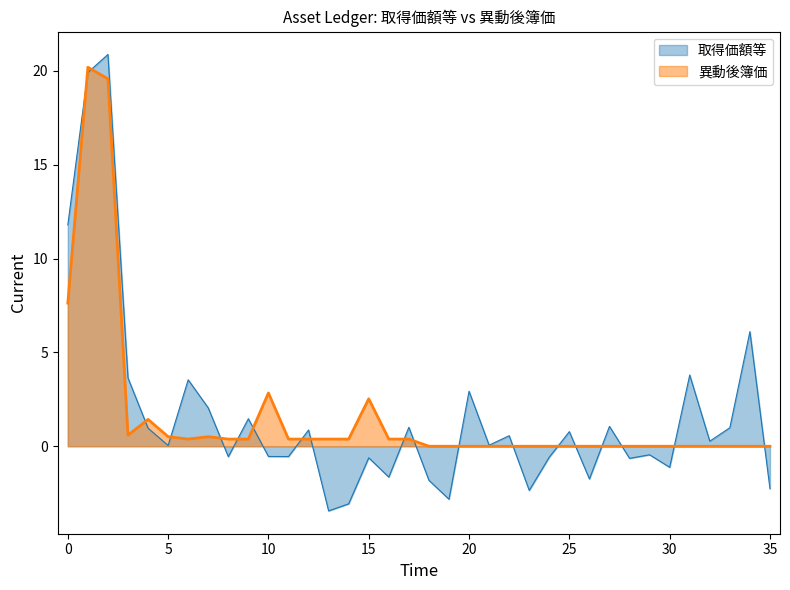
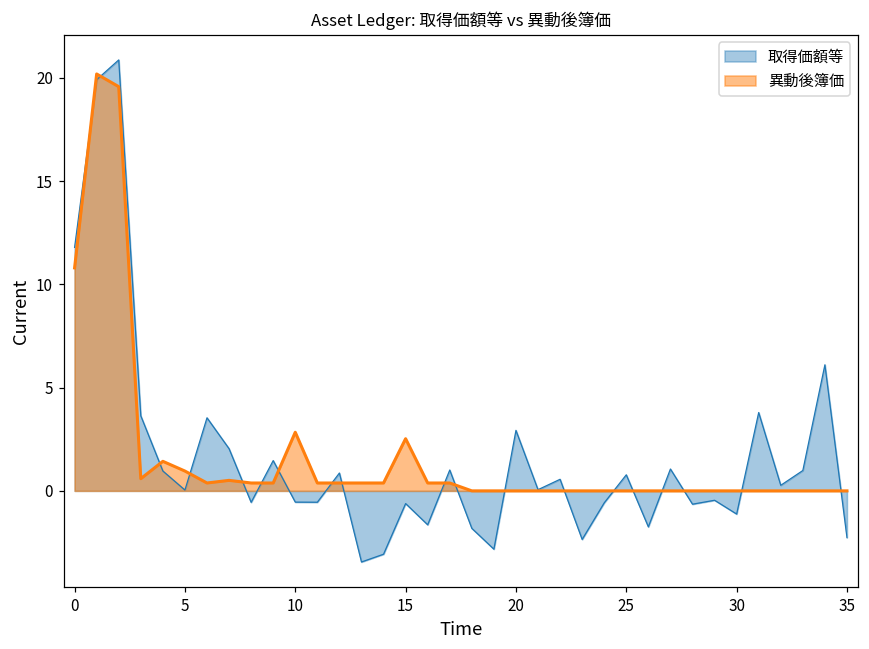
  {
    "異動後簿価": {
-     "0": 7.6,
-     "5": 0.5,
+     "0": 10.8,
+     "5": 1.0,
      "10": 2.8,
      "15": 2.5,
      "20": 0.0,
      "25": 0.0
    }
  }
